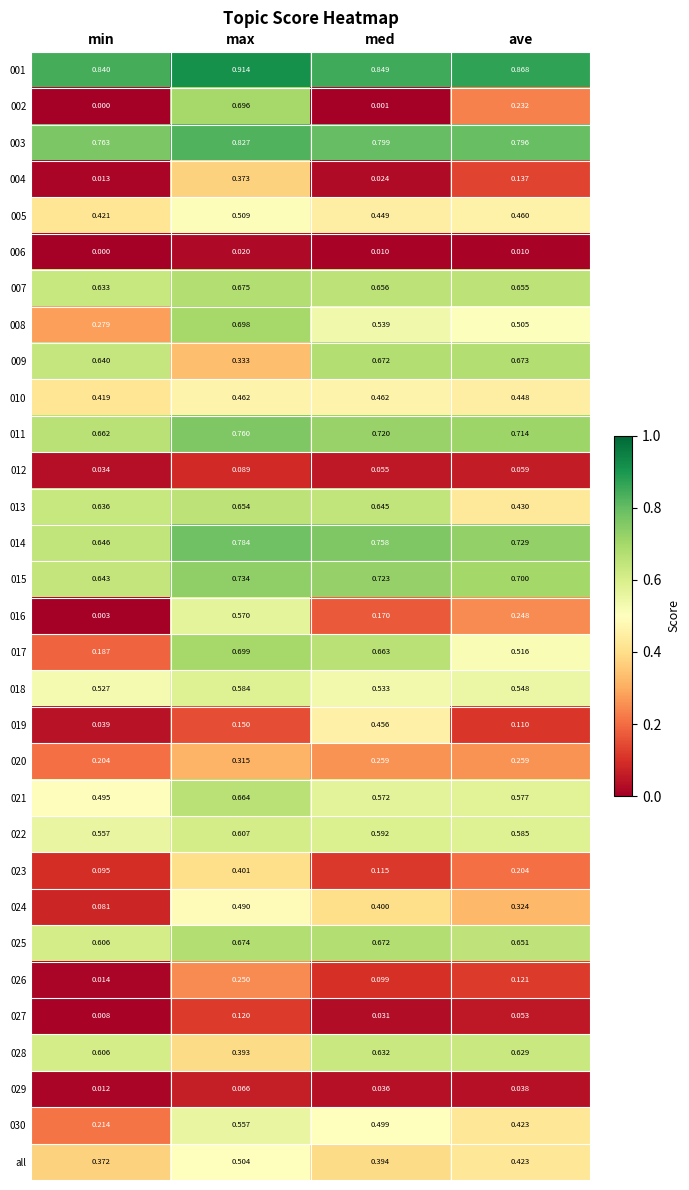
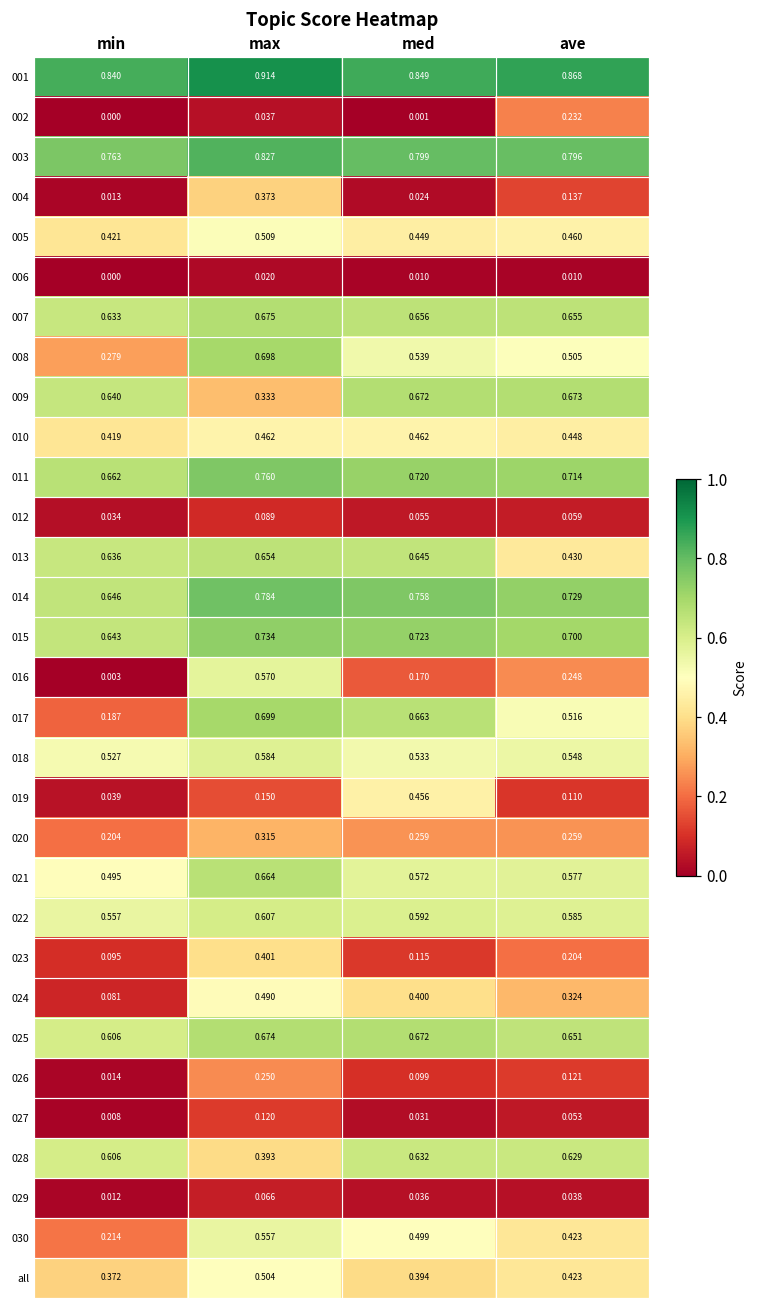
  {
    "001": {
      "min": 0.840,
      "max": 0.914,
      "med": 0.849,
      "ave": 0.868
    },
    "002": {
      "min": 0.000,
-     "max": 0.696,
+     "max": 0.037,
      "med": 0.001,
      "ave": 0.232
    },
    "003": {
      "min": 0.763,
      "max": 0.827,
      "med": 0.799,
      "ave": 0.796
    },
    "004": {
      "min": 0.013,
      "max": 0.373,
      "med": 0.024,
      "ave": 0.137
    },
    "005": {
      "min": 0.421,
      "max": 0.509,
      "med": 0.449,
      "ave": 0.460
    },
    "006": {
      "min": 0.000,
      "max": 0.020,
      "med": 0.010,
      "ave": 0.010
    },
    "007": {
      "min": 0.633,
      "max": 0.675,
      "med": 0.656,
      "ave": 0.655
    },
    "008": {
      "min": 0.279,
      "max": 0.698,
      "med": 0.539,
      "ave": 0.505
    },
    "009": {
      "min": 0.640,
      "max": 0.333,
      "med": 0.672,
      "ave": 0.673
    },
    "010": {
      "min": 0.419,
      "max": 0.462,
      "med": 0.462,
      "ave": 0.448
    },
    "011": {
      "min": 0.662,
      "max": 0.760,
      "med": 0.720,
      "ave": 0.714
    },
    "012": {
      "min": 0.034,
      "max": 0.089,
      "med": 0.055,
      "ave": 0.059
    },
    "013": {
      "min": 0.636,
      "max": 0.654,
      "med": 0.645,
      "ave": 0.430
    },
    "014": {
      "min": 0.646,
      "max": 0.784,
      "med": 0.758,
      "ave": 0.729
    },
    "015": {
      "min": 0.643,
      "max": 0.734,
      "med": 0.723,
      "ave": 0.700
    },
    "016": {
      "min": 0.003,
      "max": 0.570,
      "med": 0.170,
      "ave": 0.248
    },
    "017": {
      "min": 0.187,
      "max": 0.699,
      "med": 0.663,
      "ave": 0.516
    },
    "018": {
      "min": 0.527,
      "max": 0.584,
      "med": 0.533,
      "ave": 0.548
    },
    "019": {
      "min": 0.039,
      "max": 0.150,
      "med": 0.456,
      "ave": 0.110
    },
    "020": {
      "min": 0.204,
      "max": 0.315,
      "med": 0.259,
      "ave": 0.259
    },
    "021": {
      "min": 0.495,
      "max": 0.664,
      "med": 0.572,
      "ave": 0.577
    },
    "022": {
      "min": 0.557,
      "max": 0.607,
      "med": 0.592,
      "ave": 0.585
    },
    "023": {
      "min": 0.095,
      "max": 0.401,
      "med": 0.115,
      "ave": 0.204
    },
    "024": {
      "min": 0.081,
      "max": 0.490,
      "med": 0.400,
      "ave": 0.324
    },
    "025": {
      "min": 0.606,
      "max": 0.674,
      "med": 0.672,
      "ave": 0.651
    },
    "026": {
      "min": 0.014,
      "max": 0.250,
      "med": 0.099,
      "ave": 0.121
    },
    "027": {
      "min": 0.008,
      "max": 0.120,
      "med": 0.031,
      "ave": 0.053
    },
    "028": {
      "min": 0.606,
      "max": 0.393,
      "med": 0.632,
      "ave": 0.629
    },
    "029": {
      "min": 0.012,
      "max": 0.066,
      "med": 0.036,
      "ave": 0.038
    },
    "030": {
      "min": 0.214,
      "max": 0.557,
      "med": 0.499,
      "ave": 0.423
    },
    "all": {
      "min": 0.372,
      "max": 0.504,
      "med": 0.394,
      "ave": 0.423
    }
  }
